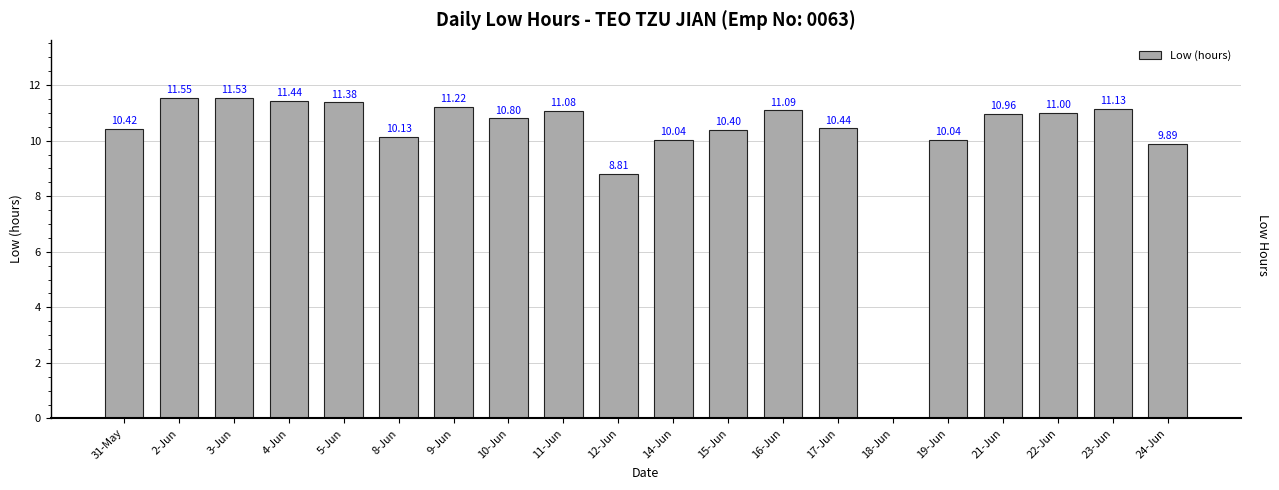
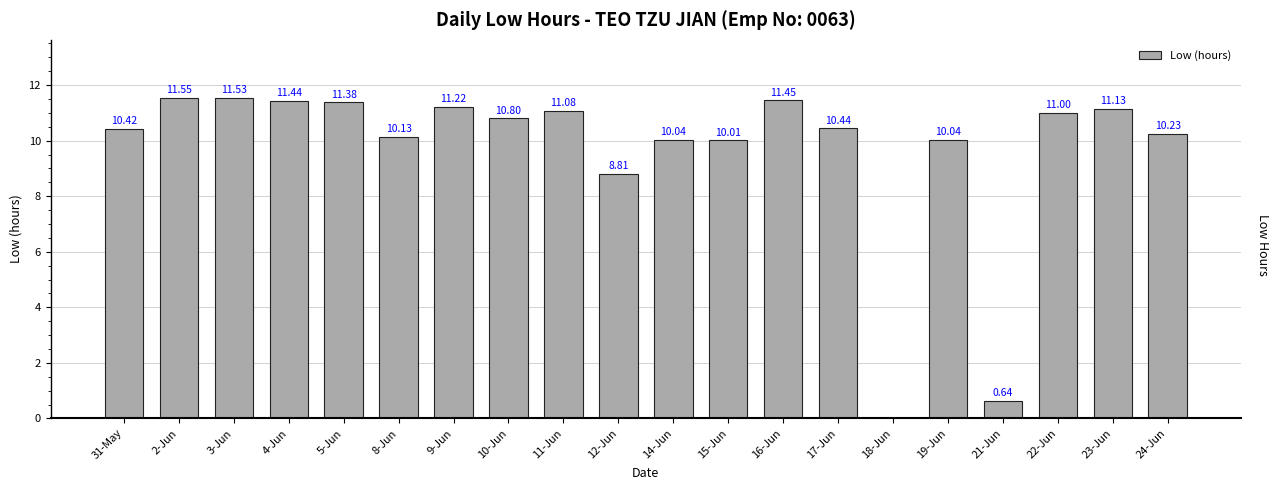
  {
    "31-May": 10.42,
    "2-Jun": 11.55,
    "3-Jun": 11.53,
    "4-Jun": 11.44,
    "5-Jun": 11.38,
    "8-Jun": 10.13,
    "9-Jun": 11.22,
    "10-Jun": 10.80,
    "11-Jun": 11.08,
    "12-Jun": 8.81,
    "14-Jun": 10.04,
-   "15-Jun": 10.40,
-   "16-Jun": 11.09,
+   "15-Jun": 10.01,
+   "16-Jun": 11.45,
    "17-Jun": 10.44,
    "19-Jun": 10.04,
-   "21-Jun": 10.96,
+   "21-Jun": 0.64,
    "22-Jun": 11.00,
    "23-Jun": 11.13,
-   "24-Jun": 9.89
+   "24-Jun": 10.23
  }
